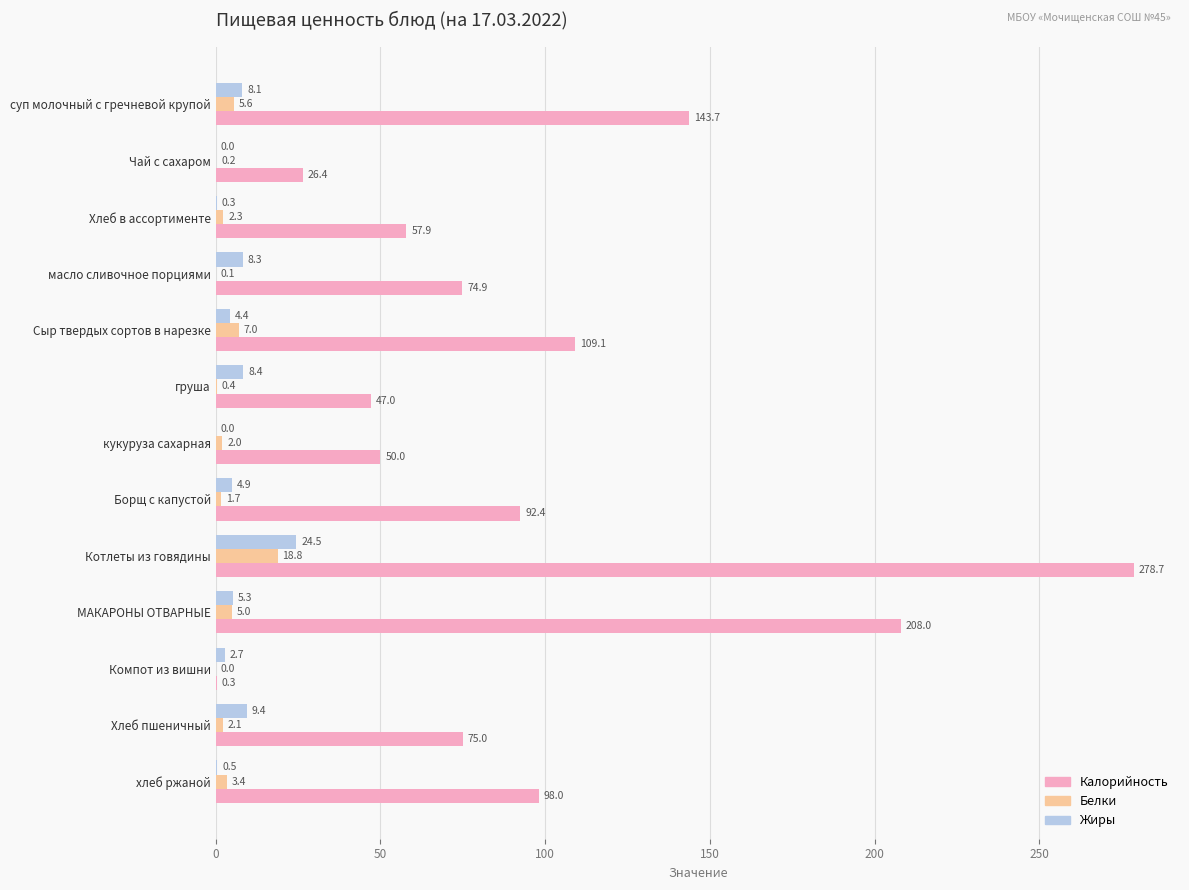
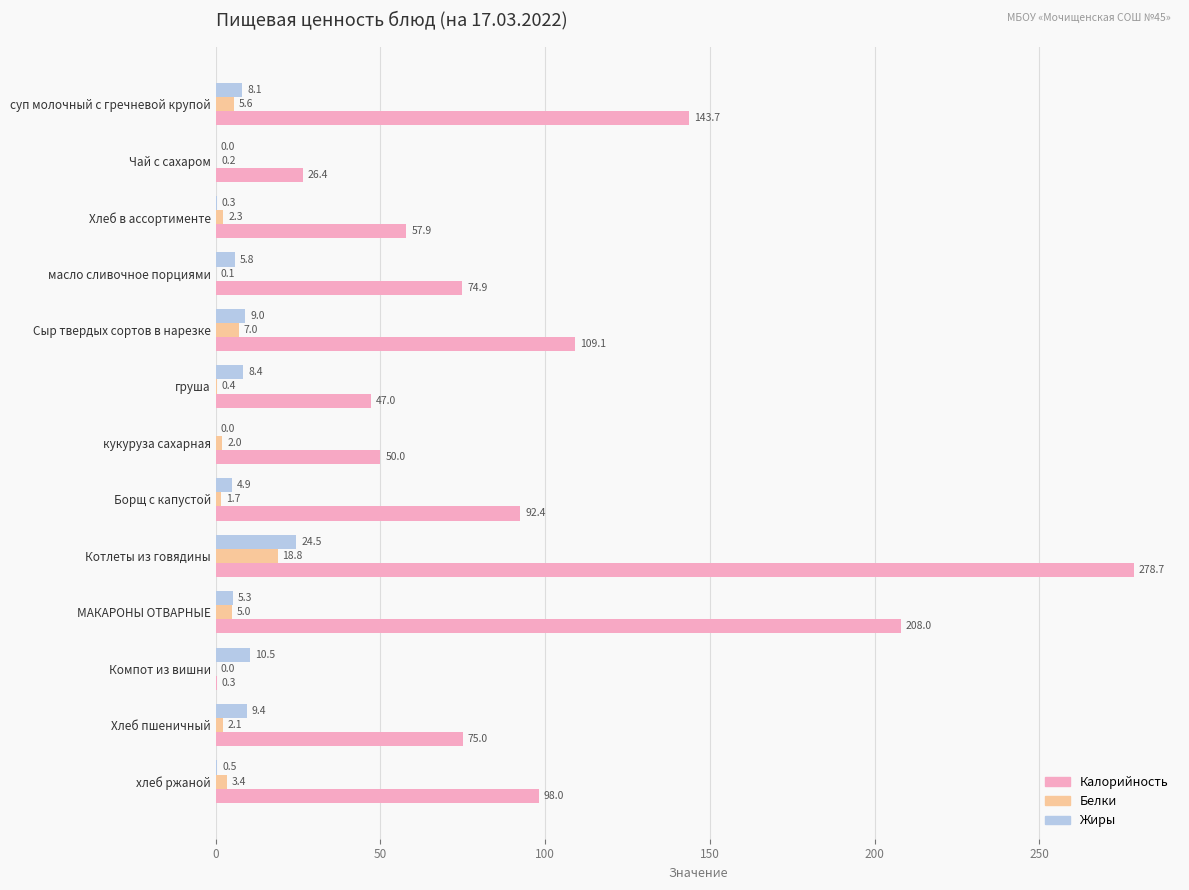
  {
    "Жиры": {
      "суп молочный с гречневой крупой": 8.1,
      "Чай с сахаром": 0.0,
      "Хлеб в ассортименте": 0.3,
-     "масло сливочное порциями": 8.3,
-     "Сыр твердых сортов в нарезке": 4.4,
+     "масло сливочное порциями": 5.8,
+     "Сыр твердых сортов в нарезке": 9.0,
      "груша": 8.4,
      "кукуруза сахарная": 0.0,
      "Борщ с капустой": 4.9,
      "Котлеты из говядины": 24.5,
      "МАКАРОНЫ ОТВАРНЫЕ": 5.3,
-     "Компот из вишни": 2.7,
+     "Компот из вишни": 10.5,
      "Хлеб пшеничный": 9.4,
      "хлеб ржаной": 0.5
    }
  }
